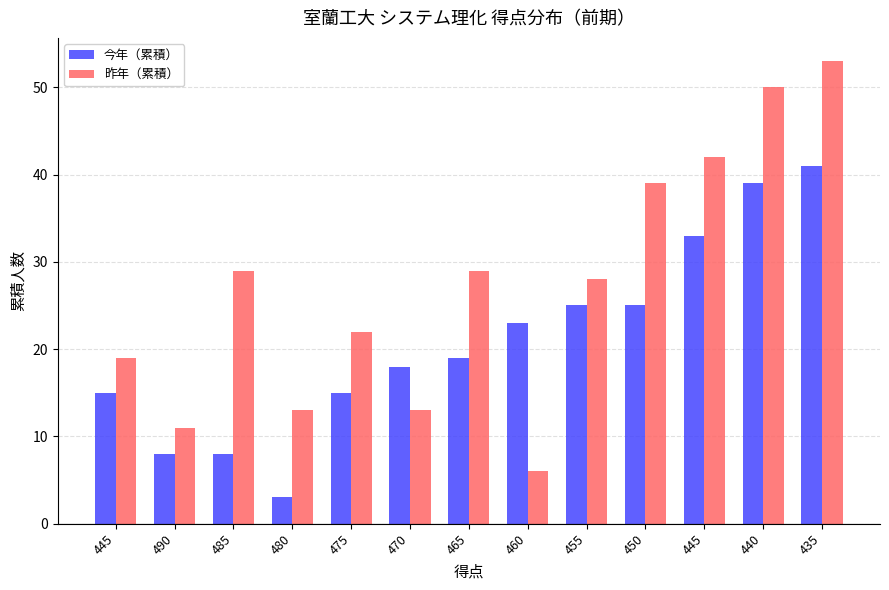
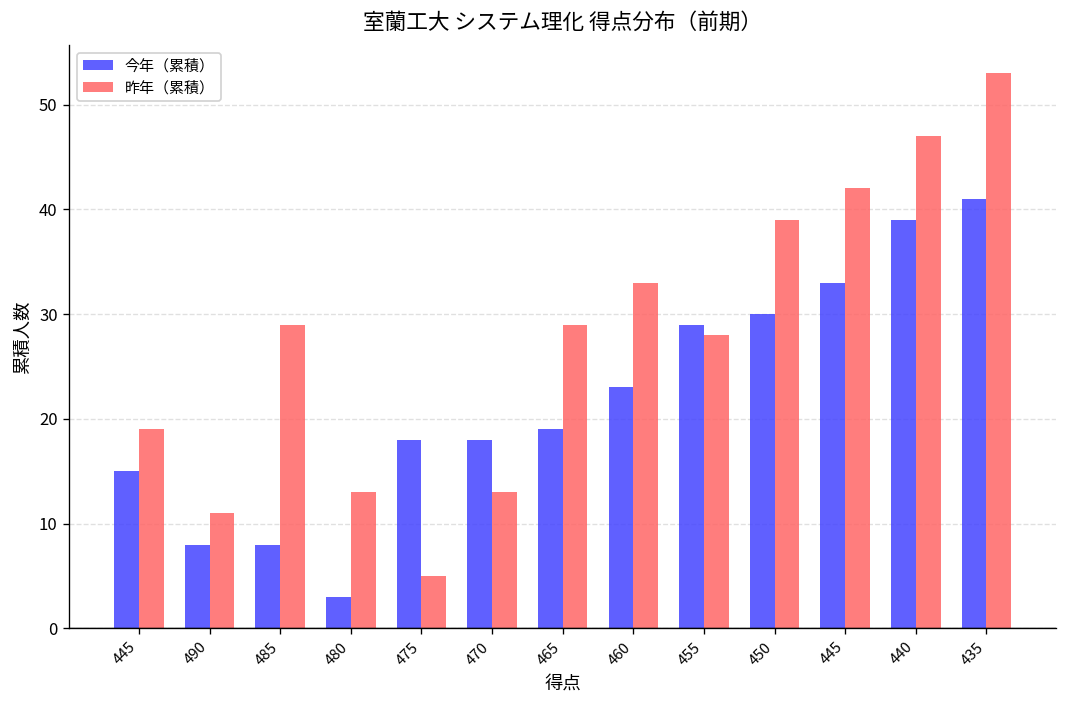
  {
    "今年（累積）": {
      "490": 8,
      "485": 8,
      "480": 3,
-     "475": 15,
+     "475": 18,
      "470": 18,
      "465": 19,
      "460": 23,
-     "455": 25,
-     "450": 25,
+     "455": 29,
+     "450": 30,
      "440": 39,
      "435": 41
    },
    "昨年（累積）": {
      "490": 11,
      "485": 29,
      "480": 13,
-     "475": 22,
+     "475": 5,
      "470": 13,
      "465": 29,
-     "460": 6,
+     "460": 33,
      "455": 28,
      "450": 39,
-     "440": 50,
+     "440": 47,
      "435": 53
    }
  }
